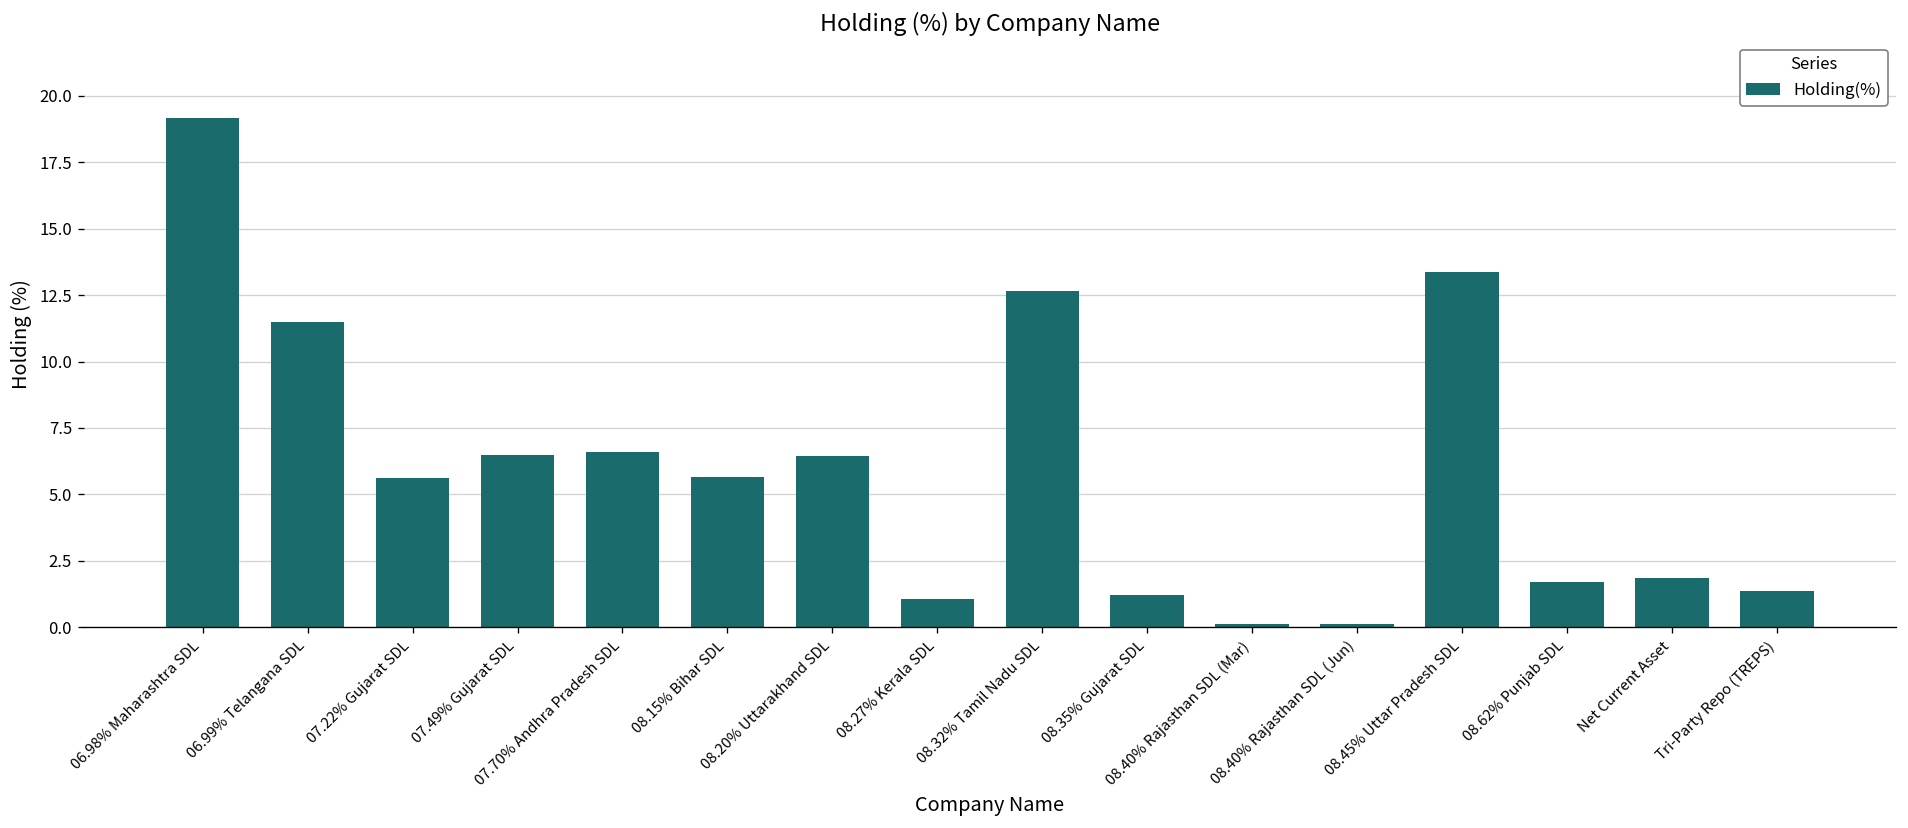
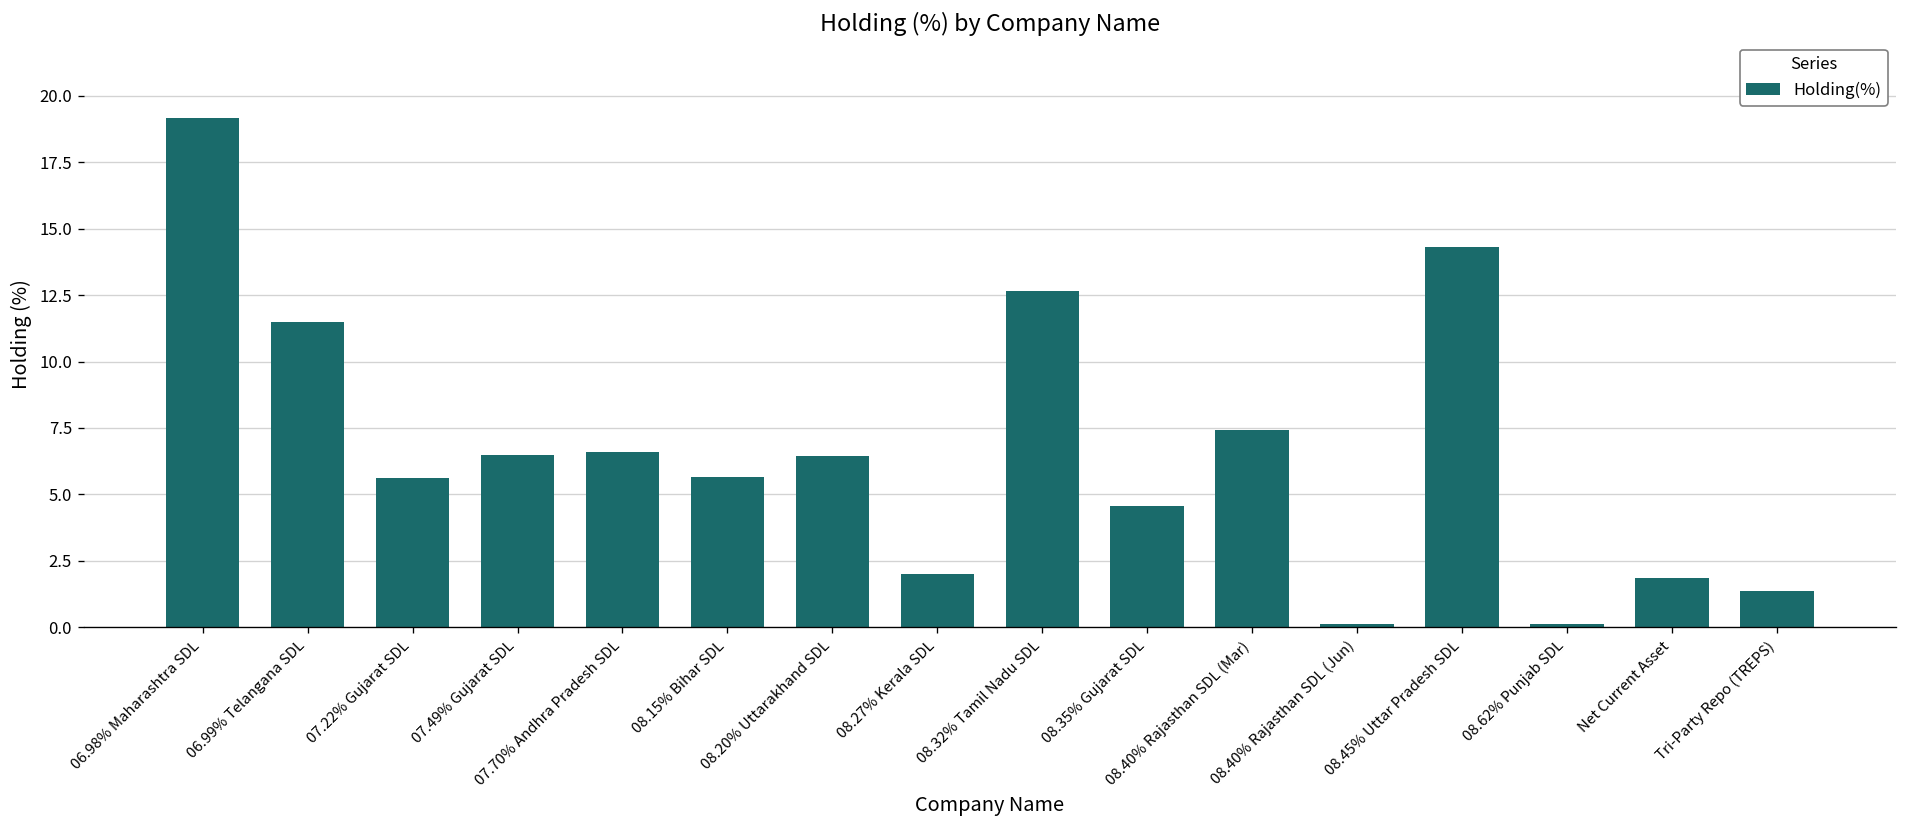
  {
    "06.98% Maharashtra SDL": 19.2,
    "06.99% Telangana SDL": 11.5,
    "07.22% Gujarat SDL": 5.6,
    "07.49% Gujarat SDL": 6.5,
    "07.70% Andhra Pradesh SDL": 6.6,
    "08.15% Bihar SDL": 5.7,
    "08.20% Uttarakhand SDL": 6.5,
-   "08.27% Kerala SDL": 1.1,
+   "08.27% Kerala SDL": 2.0,
    "08.32% Tamil Nadu SDL": 12.7,
-   "08.35% Gujarat SDL": 1.2,
-   "08.40% Rajasthan SDL (Mar)": 0.1,
+   "08.35% Gujarat SDL": 4.6,
+   "08.40% Rajasthan SDL (Mar)": 7.4,
    "08.40% Rajasthan SDL (Jun)": 0.1,
-   "08.45% Uttar Pradesh SDL": 13.4,
-   "08.62% Punjab SDL": 1.7,
+   "08.45% Uttar Pradesh SDL": 14.3,
+   "08.62% Punjab SDL": 0.1,
    "Net Current Asset": 1.9,
    "Tri-Party Repo (TREPS)": 1.4
  }
